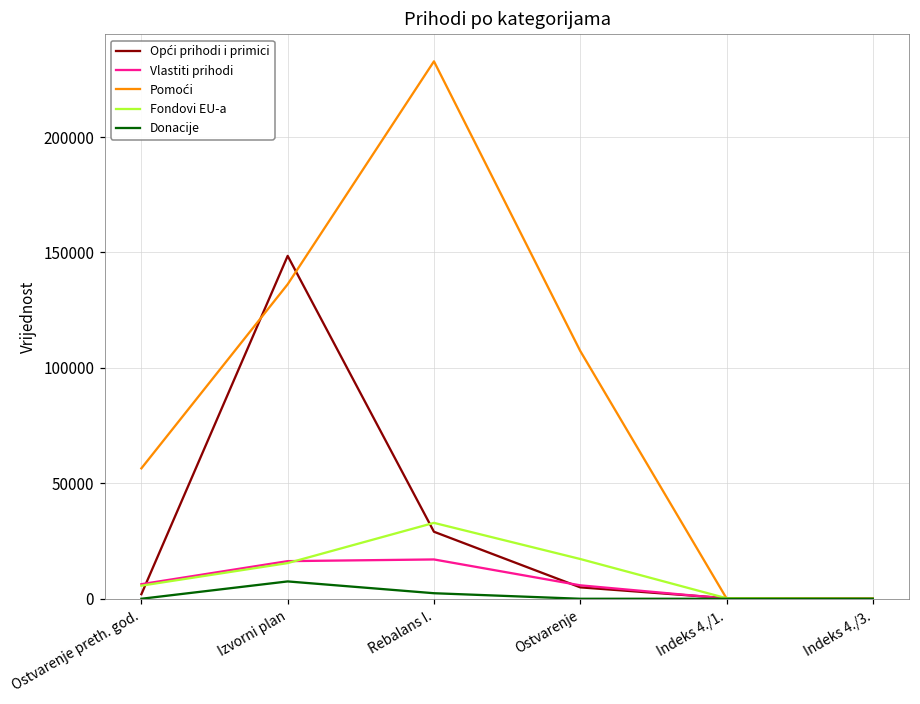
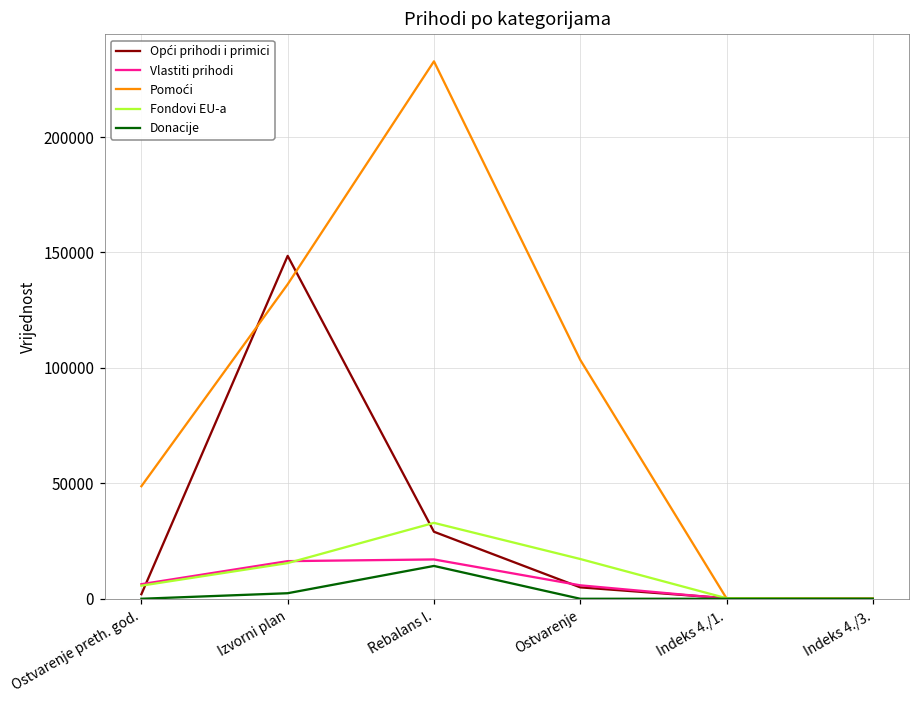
  {
    "Opći prihodi i primici": {
      "Ostvarenje preth. god.": 2000,
      "Izvorni plan": 149000,
      "Rebalans I.": 29000
    },
    "Vlastiti prihodi": {
      "Rebalans I.": 17000
    },
    "Pomoći": {
-     "Ostvarenje preth. god.": 56000,
+     "Ostvarenje preth. god.": 49000,
      "Izvorni plan": 136000,
      "Rebalans I.": 233000,
-     "Ostvarenje": 107000
+     "Ostvarenje": 103000
    },
    "Fondovi EU-a": {
      "Rebalans I.": 33000,
      "Ostvarenje": 17000
    },
    "Donacije": {
      "Ostvarenje preth. god.": 0,
-     "Izvorni plan": 8000,
-     "Rebalans I.": 2000,
+     "Izvorni plan": 2000,
+     "Rebalans I.": 14000,
      "Ostvarenje": 0
    }
  }
